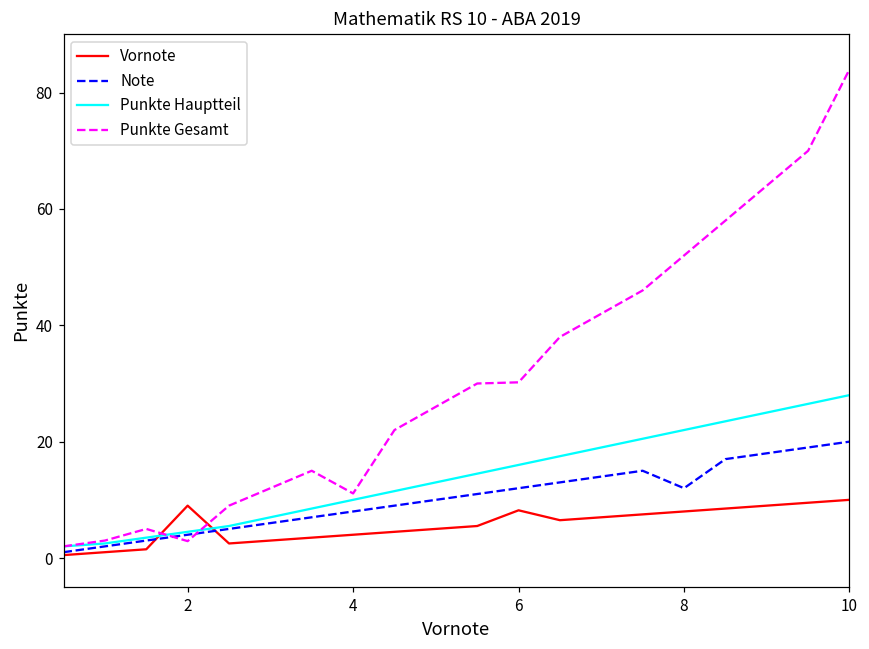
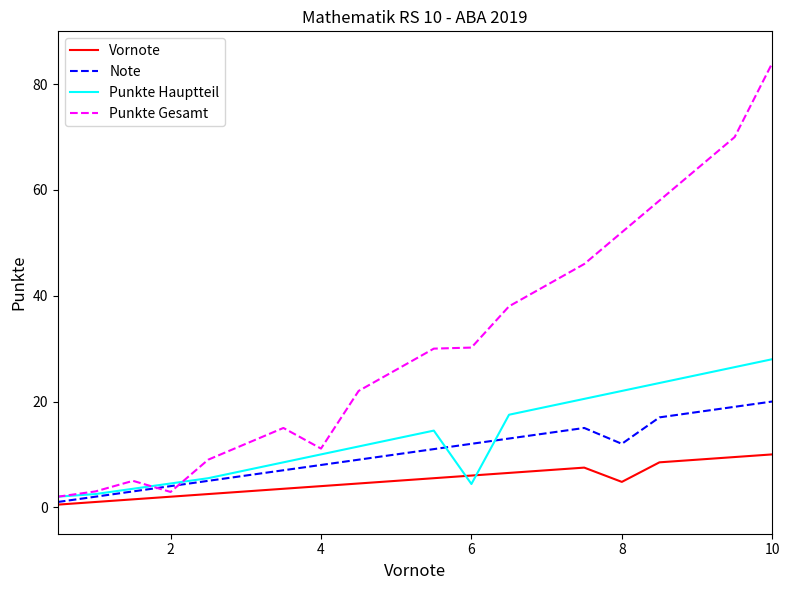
  {
    "Vornote": {
-     "2": 9,
+     "2": 2,
      "4": 4,
-     "6": 8,
-     "8": 8,
+     "6": 6,
+     "8": 5,
      "10": 10
    },
    "Note": {
      "2": 4,
      "4": 8,
      "6": 12,
      "8": 12,
      "10": 20
    },
    "Punkte Hauptteil": {
      "2": 5,
      "4": 10,
-     "6": 16,
+     "6": 4,
      "8": 22,
      "10": 28
    },
    "Punkte Gesamt": {
      "2": 3,
      "4": 11,
      "6": 30,
      "8": 52,
      "10": 84
    }
  }
